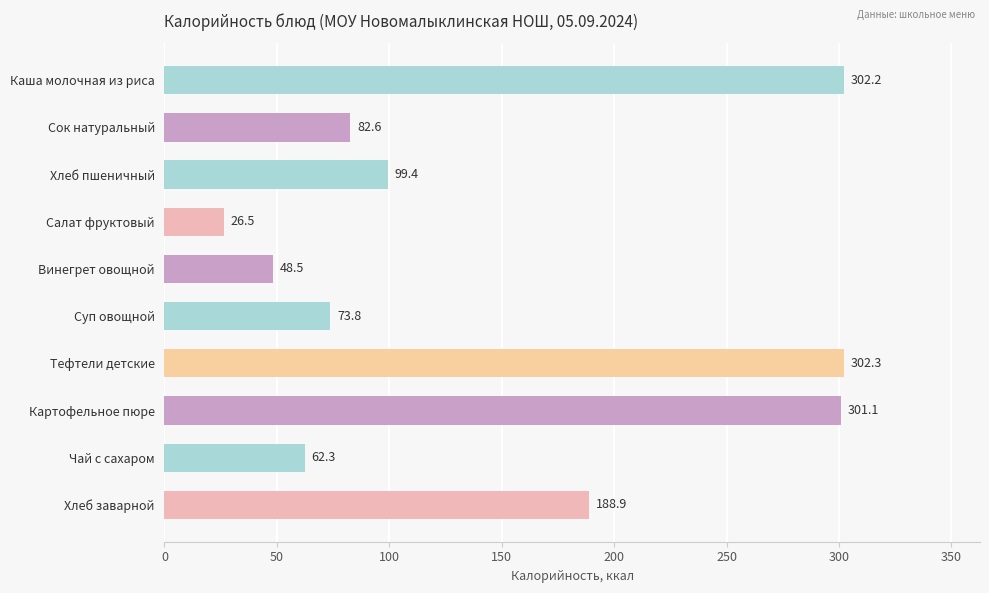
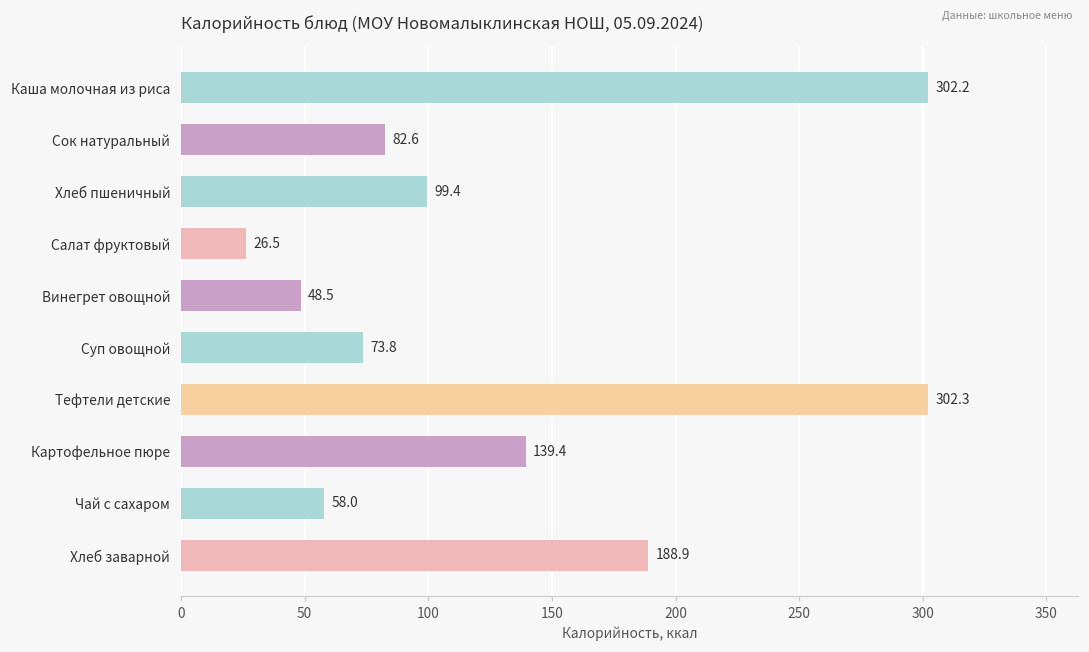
  {
    "Каша молочная из риса": 302.2,
    "Сок натуральный": 82.6,
    "Хлеб пшеничный": 99.4,
    "Салат фруктовый": 26.5,
    "Винегрет овощной": 48.5,
    "Суп овощной": 73.8,
    "Тефтели детские": 302.3,
-   "Картофельное пюре": 301.1,
-   "Чай с сахаром": 62.3,
+   "Картофельное пюре": 139.4,
+   "Чай с сахаром": 58.0,
    "Хлеб заварной": 188.9
  }
